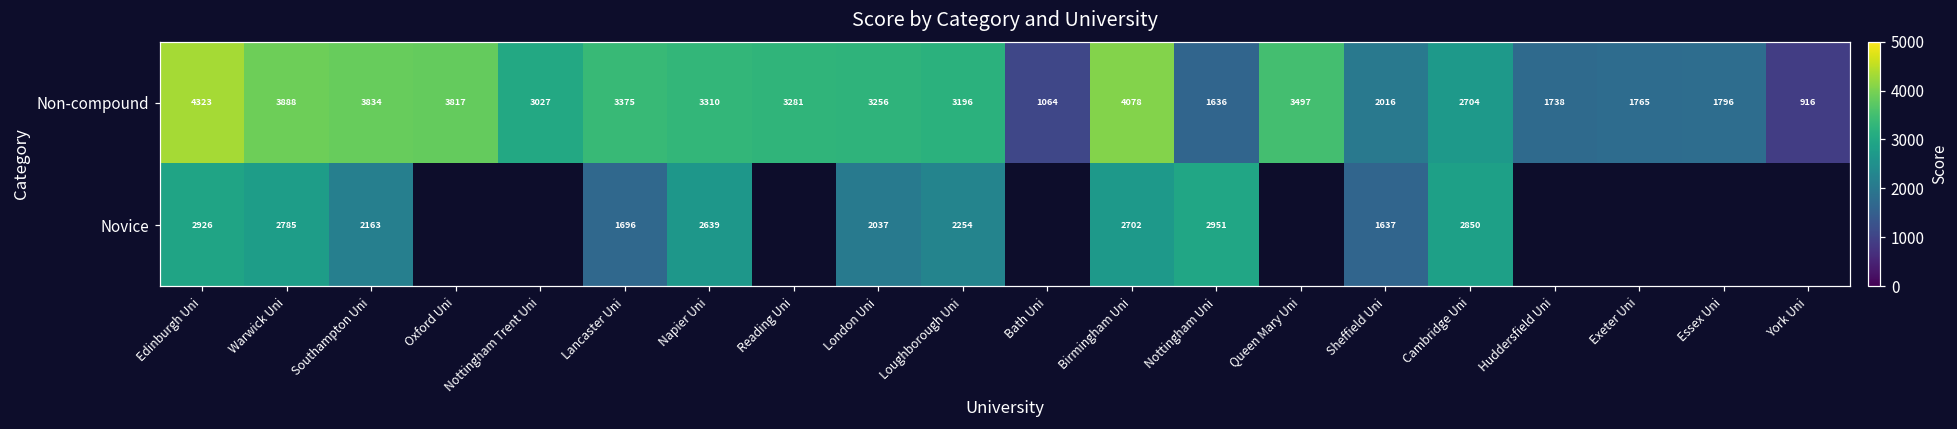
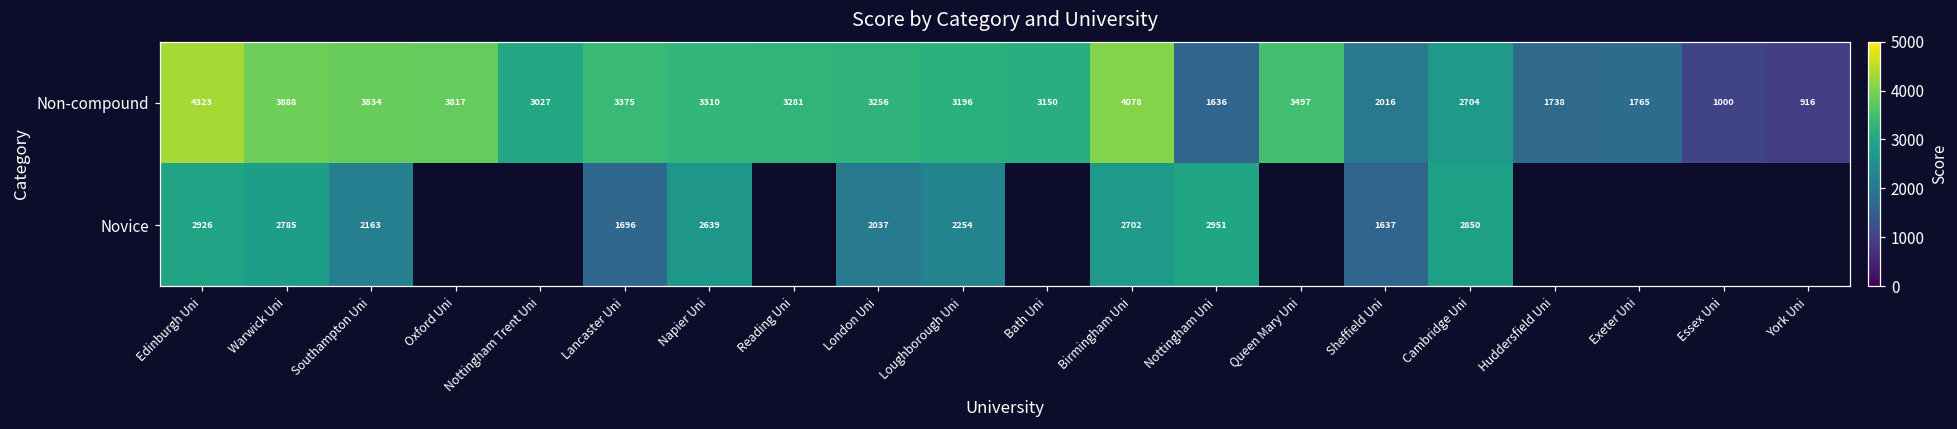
  {
    "Non-compound": {
      "Edinburgh Uni": 4323,
      "Warwick Uni": 3888,
      "Southampton Uni": 3834,
      "Oxford Uni": 3817,
      "Nottingham Trent Uni": 3027,
      "Lancaster Uni": 3375,
      "Napier Uni": 3310,
      "Reading Uni": 3281,
      "London Uni": 3256,
      "Loughborough Uni": 3196,
-     "Bath Uni": 1064,
+     "Bath Uni": 3150,
      "Birmingham Uni": 4078,
      "Nottingham Uni": 1636,
      "Queen Mary Uni": 3497,
      "Sheffield Uni": 2016,
      "Cambridge Uni": 2704,
      "Huddersfield Uni": 1738,
      "Exeter Uni": 1765,
-     "Essex Uni": 1796,
+     "Essex Uni": 1000,
      "York Uni": 916
    },
    "Novice": {
      "Edinburgh Uni": 2926,
      "Warwick Uni": 2785,
      "Southampton Uni": 2163,
      "Lancaster Uni": 1696,
      "Napier Uni": 2639,
      "London Uni": 2037,
      "Loughborough Uni": 2254,
      "Birmingham Uni": 2702,
      "Nottingham Uni": 2951,
      "Sheffield Uni": 1637,
      "Cambridge Uni": 2850
    }
  }
